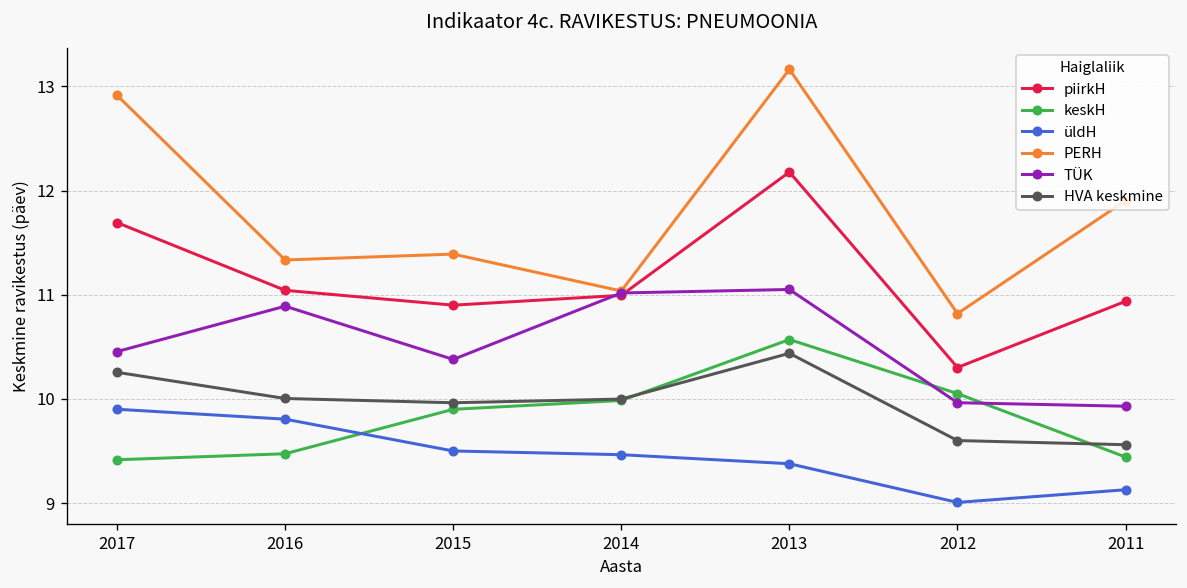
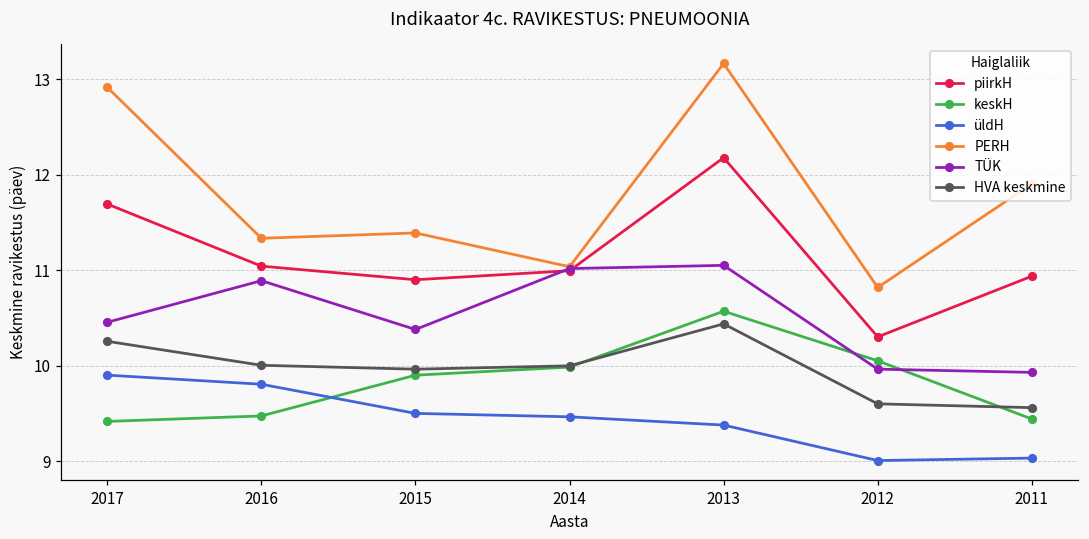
  {
    "piirkH": {
      "2017": 11.7,
      "2016": 11.0,
      "2015": 10.9,
      "2013": 12.2,
      "2012": 10.3,
      "2011": 10.9
    },
    "keskH": {
      "2017": 9.4,
      "2016": 9.5,
      "2015": 9.9,
      "2013": 10.6,
      "2012": 10.1,
      "2011": 9.4
    },
    "üldH": {
      "2017": 9.9,
      "2016": 9.8,
      "2015": 9.5,
      "2014": 9.5,
      "2013": 9.4,
      "2012": 9.0,
-     "2011": 9.1
+     "2011": 9.0
    },
    "PERH": {
      "2017": 12.9,
      "2016": 11.3,
      "2015": 11.4,
      "2013": 13.2,
      "2012": 10.8
    },
    "TÜK": {
      "2017": 10.5,
      "2016": 10.9,
      "2015": 10.4,
      "2013": 11.1,
      "2012": 10.0,
      "2011": 9.9
    },
    "HVA keskmine": {
      "2017": 10.3,
      "2016": 10.0,
      "2015": 10.0,
      "2013": 10.4,
      "2012": 9.6,
      "2011": 9.6
    }
  }
